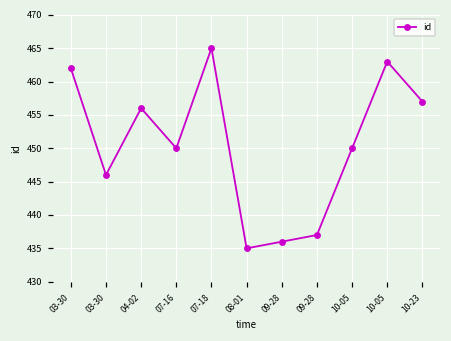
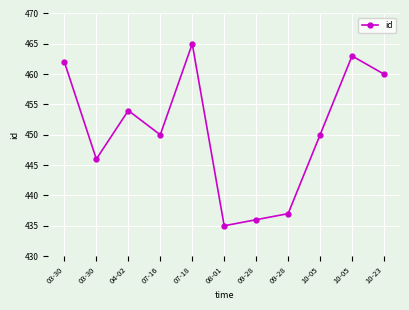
  {
-   "04-02": 456,
+   "04-02": 454,
    "07-16": 450,
    "07-18": 465,
    "08-01": 435,
-   "10-23": 457
+   "10-23": 460
  }
